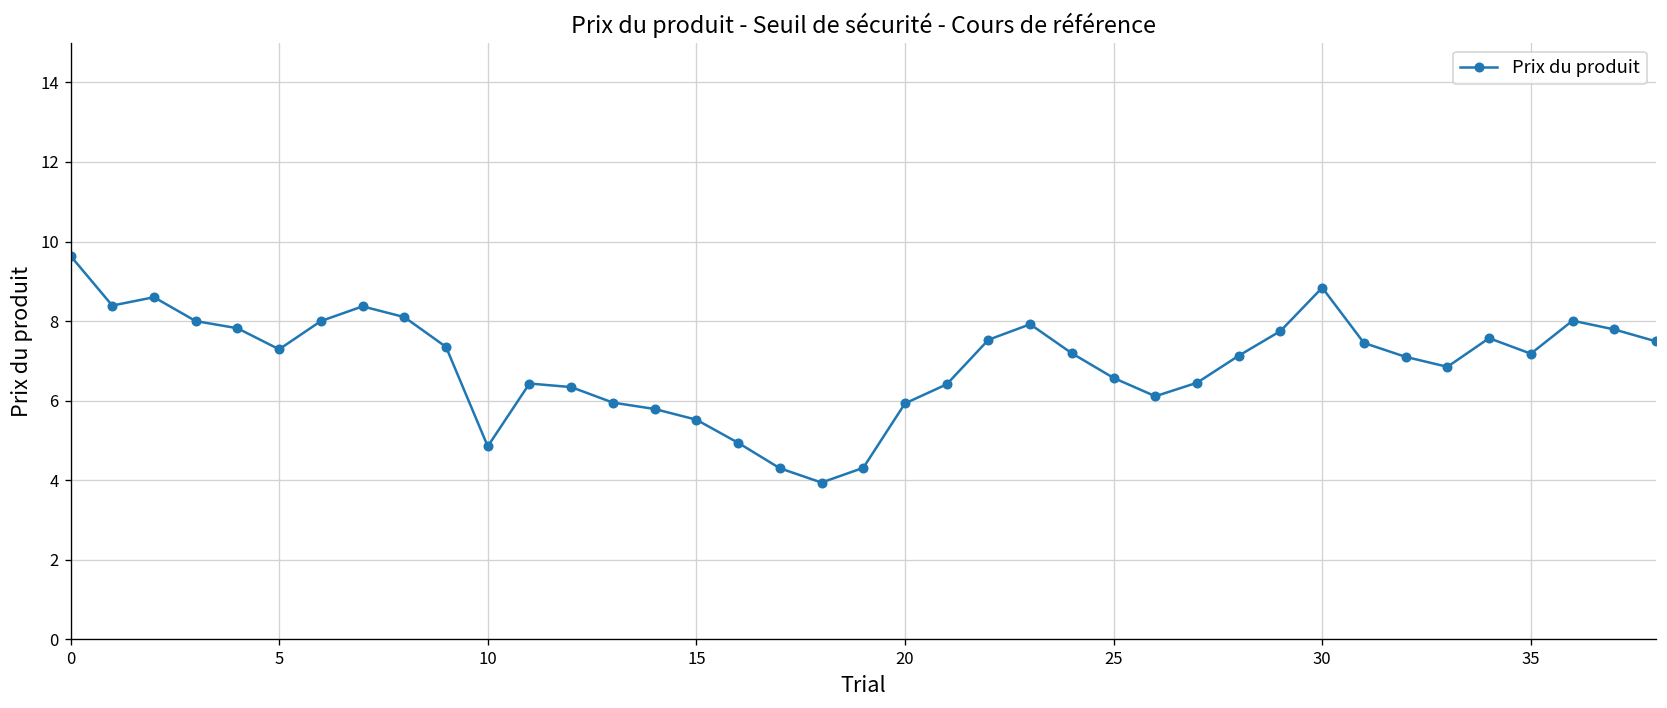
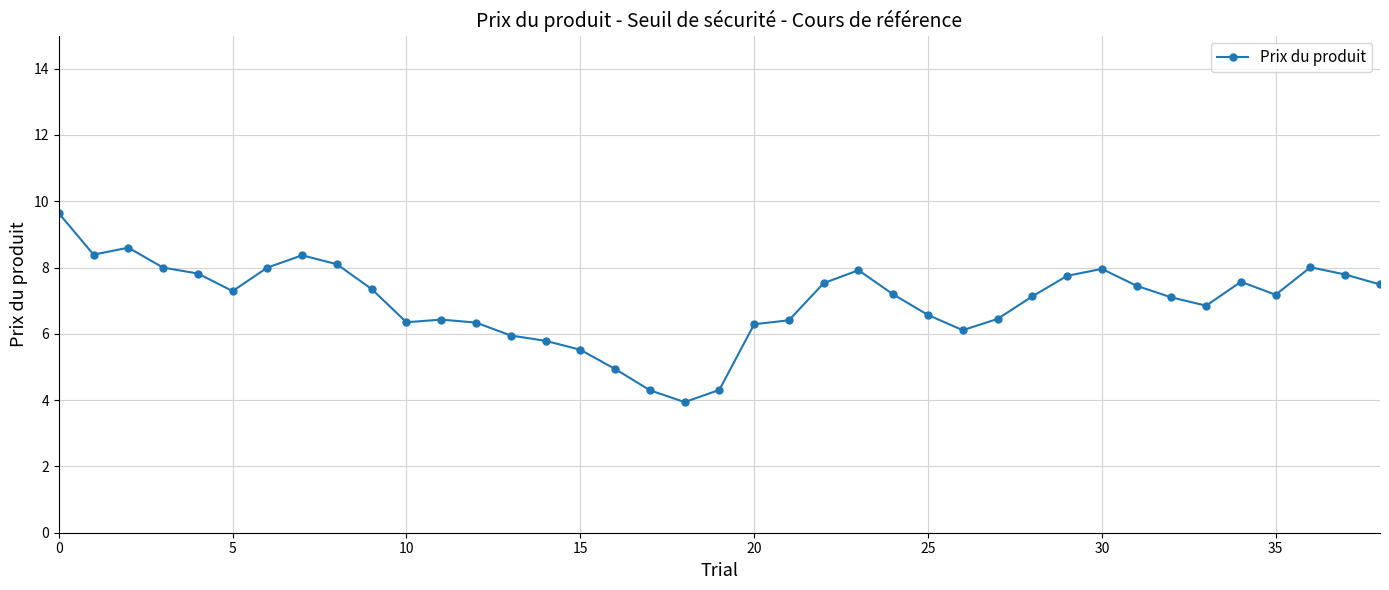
  {
    "0": 9.6,
    "5": 7.3,
-   "10": 4.9,
+   "10": 6.4,
    "15": 5.5,
-   "20": 5.9,
+   "20": 6.3,
    "25": 6.6,
-   "30": 8.8,
+   "30": 8.0,
    "35": 7.2
  }
